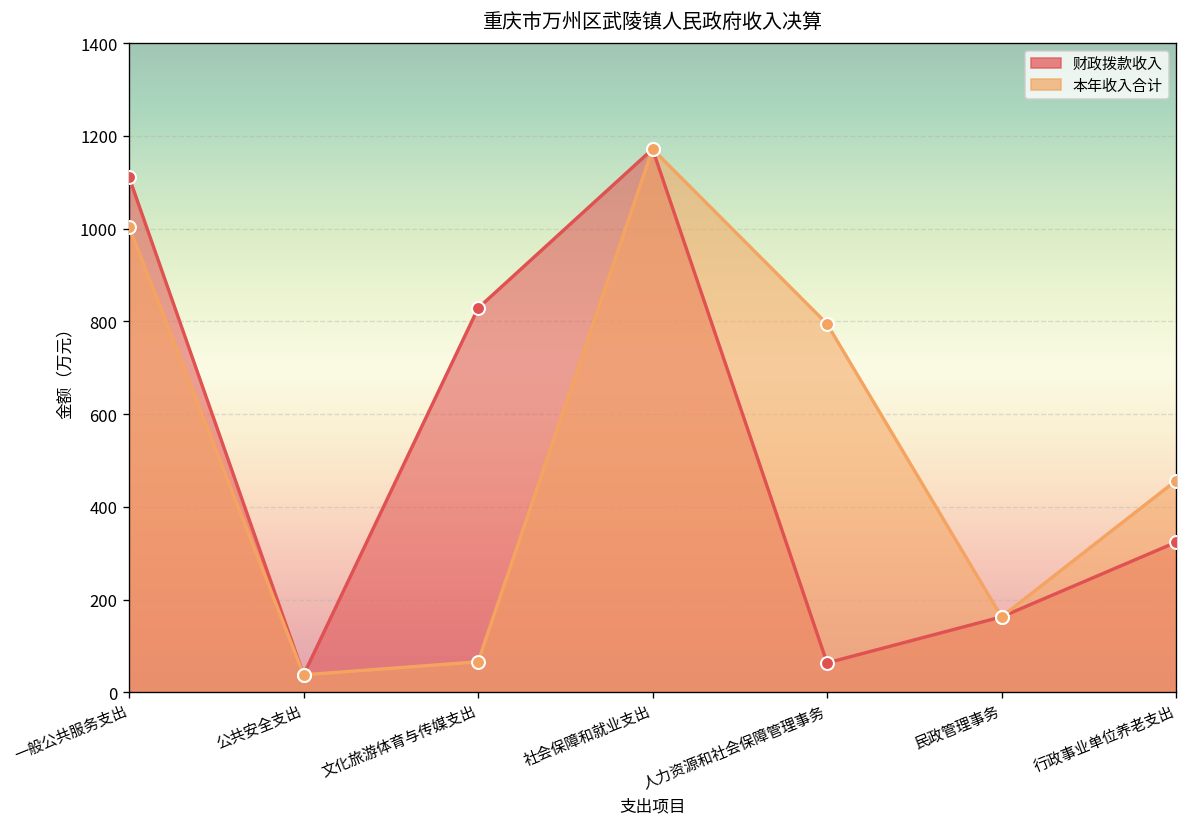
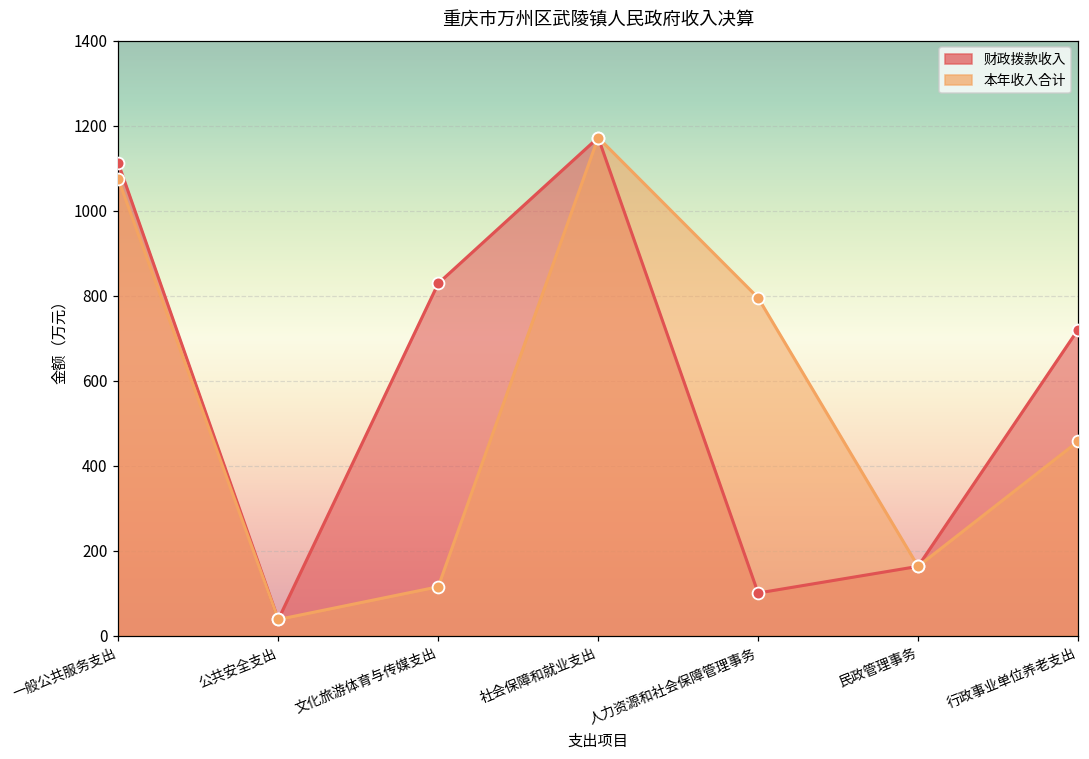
  {
    "财政拨款收入": {
      "一般公共服务支出": 1110,
      "文化旅游体育与传媒支出": 830,
-     "人力资源和社会保障管理事务": 60,
-     "行政事业单位养老支出": 320
+     "人力资源和社会保障管理事务": 100,
+     "行政事业单位养老支出": 720
    },
    "本年收入合计": {
-     "一般公共服务支出": 1000,
-     "文化旅游体育与传媒支出": 70,
+     "一般公共服务支出": 1070,
+     "文化旅游体育与传媒支出": 110,
      "人力资源和社会保障管理事务": 790,
      "行政事业单位养老支出": 460
    }
  }
